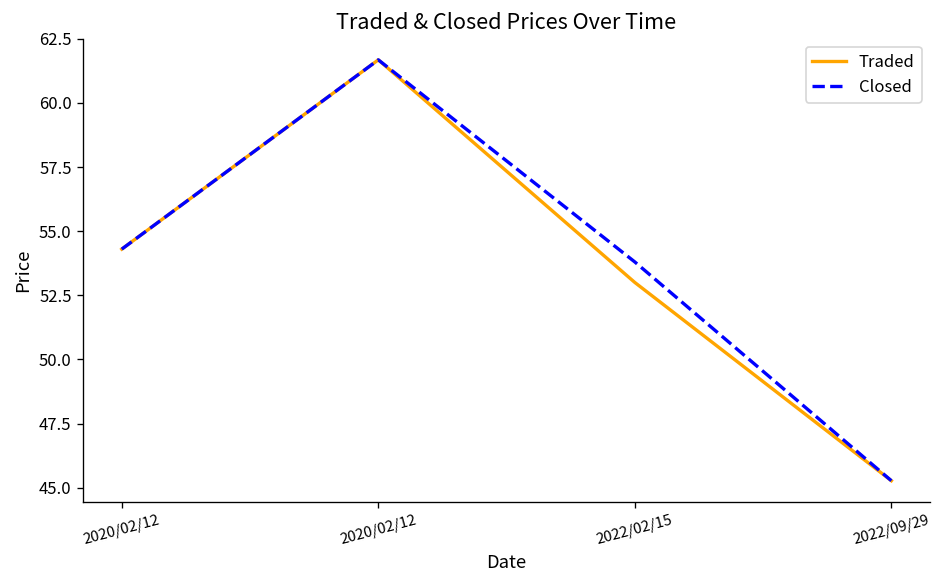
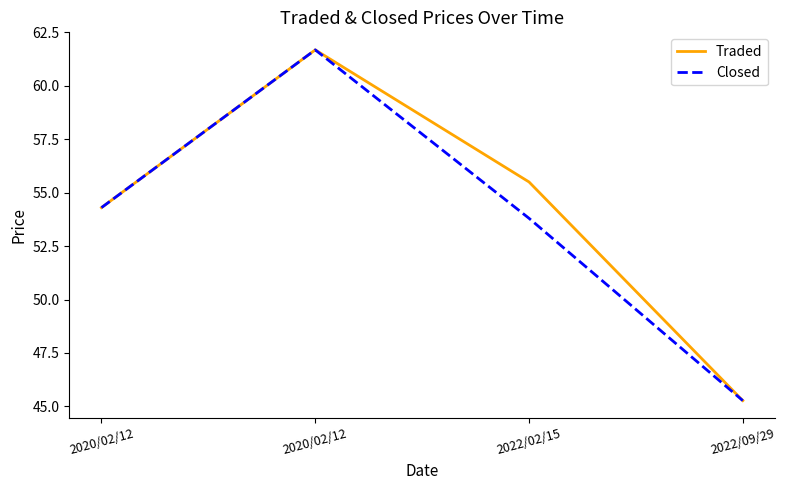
  {
    "Traded": {
-     "2022/02/15": 53.0
+     "2022/02/15": 55.5
    },
    "Closed": {
      "2022/02/15": 53.8
    }
  }
